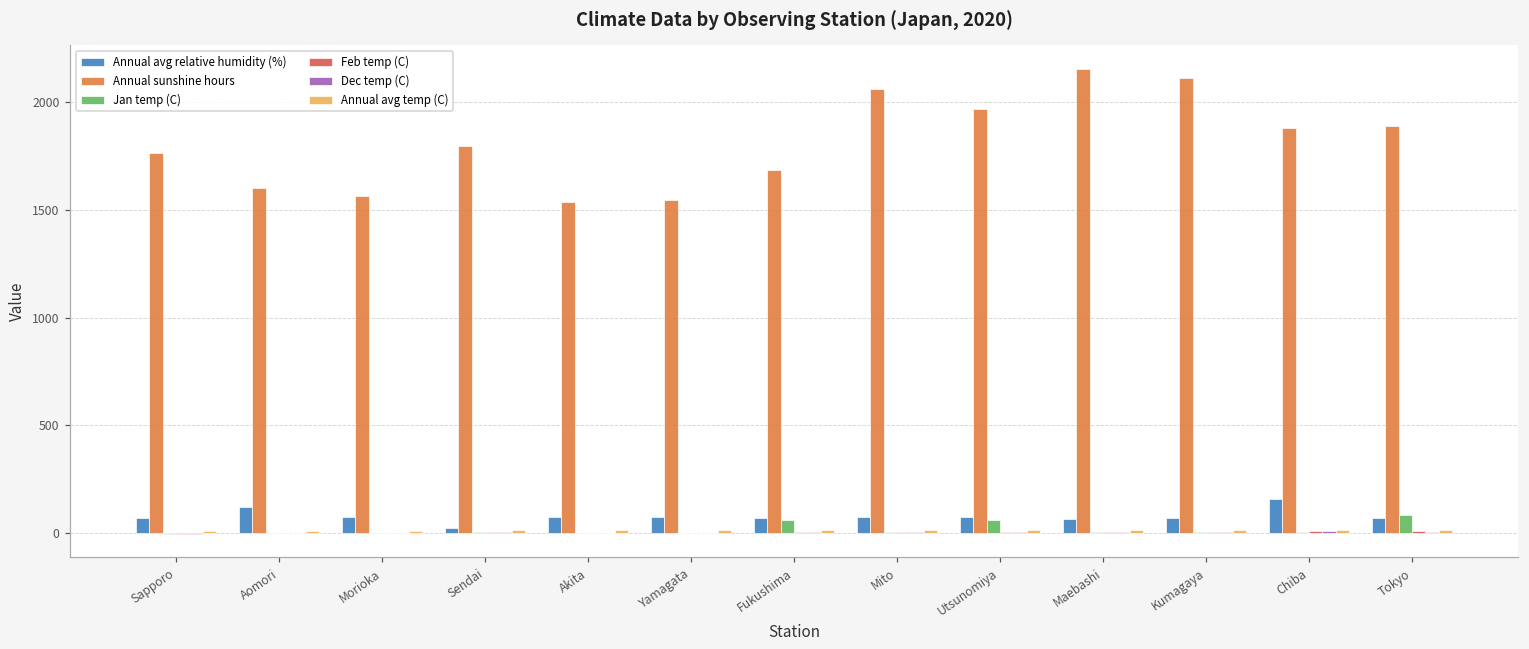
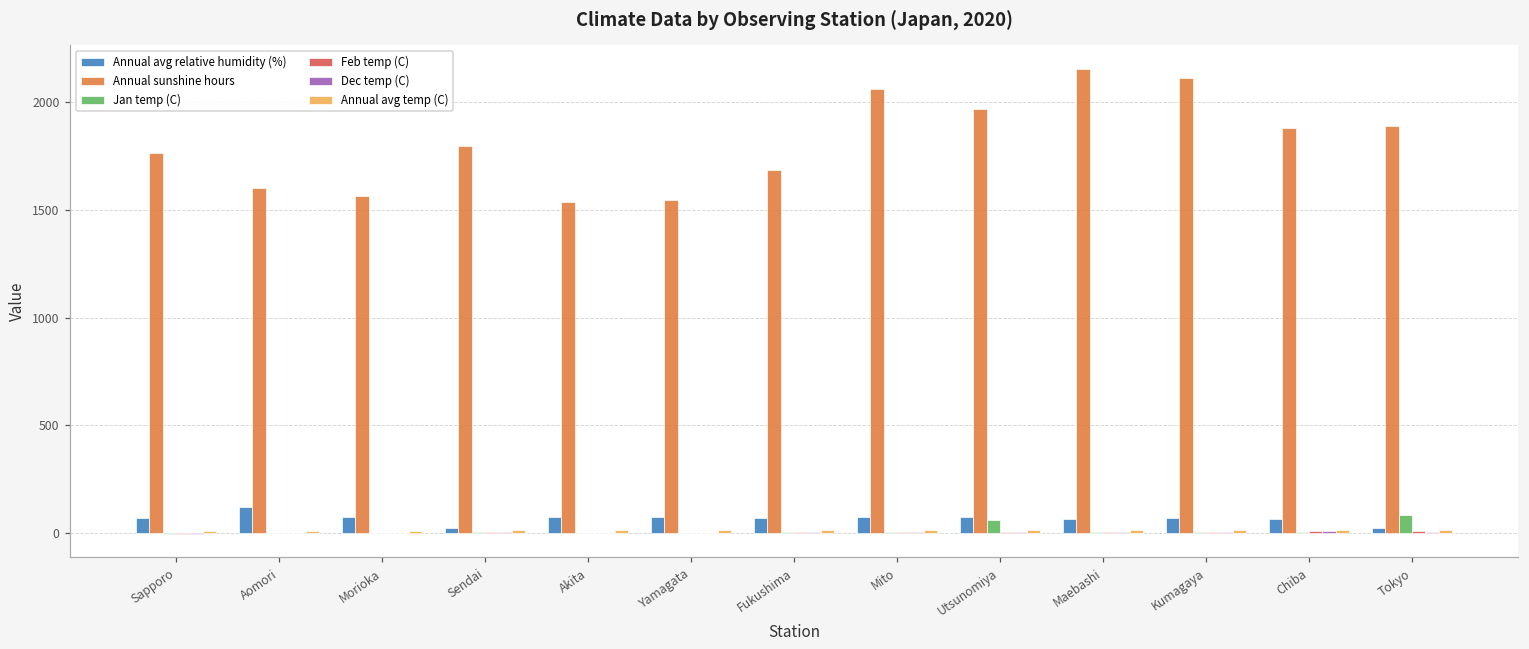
  {
    "Annual avg relative humidity (%)": {
      "Sapporo": 70,
      "Aomori": 120,
      "Morioka": 80,
      "Sendai": 30,
      "Akita": 80,
      "Yamagata": 80,
      "Fukushima": 70,
      "Mito": 70,
      "Utsunomiya": 70,
      "Maebashi": 70,
      "Kumagaya": 70,
-     "Chiba": 160,
-     "Tokyo": 70
+     "Chiba": 70,
+     "Tokyo": 20
    },
    "Jan temp (C)": {
-     "Fukushima": 60,
+     "Fukushima": 0,
      "Utsunomiya": 60,
      "Tokyo": 80
    }
  }
